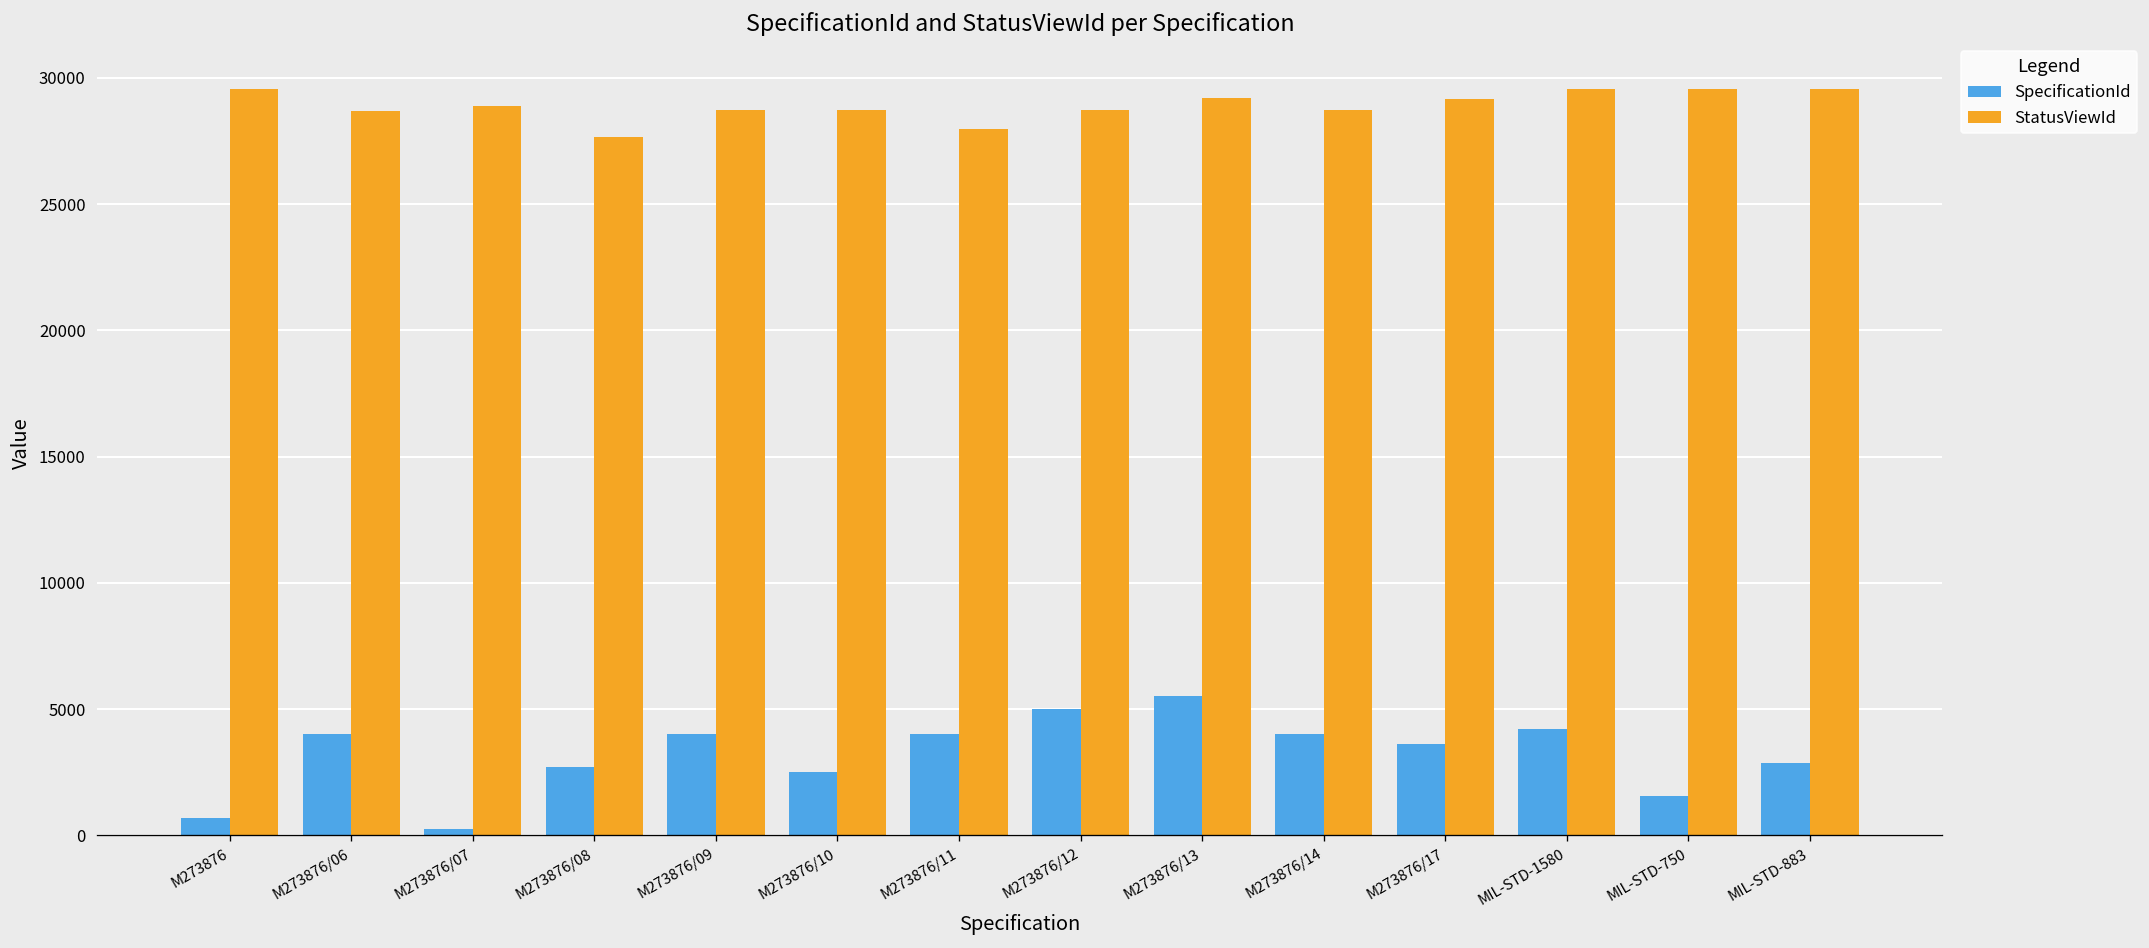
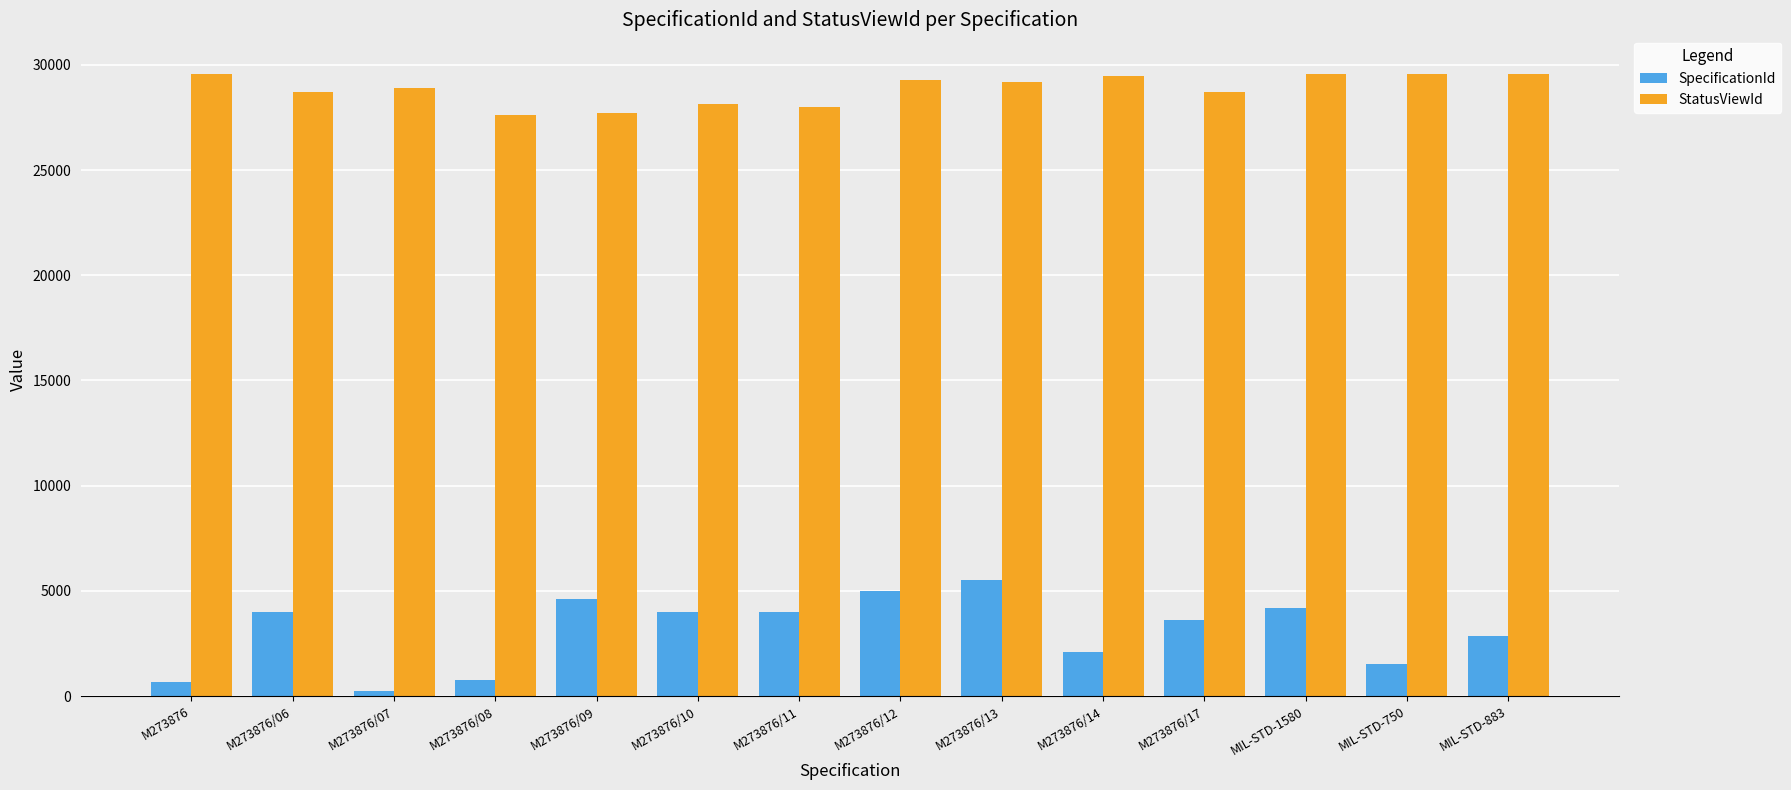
  {
    "SpecificationId": {
      "M273876": 700,
      "M273876/06": 4000,
      "M273876/07": 300,
-     "M273876/08": 2700,
-     "M273876/09": 4000,
-     "M273876/10": 2500,
+     "M273876/08": 800,
+     "M273876/09": 4600,
+     "M273876/10": 4000,
      "M273876/11": 4000,
      "M273876/12": 5000,
      "M273876/13": 5500,
-     "M273876/14": 4000,
+     "M273876/14": 2100,
      "M273876/17": 3600,
      "MIL-STD-1580": 4200,
      "MIL-STD-750": 1500,
      "MIL-STD-883": 2900
    },
    "StatusViewId": {
      "M273876": 29600,
      "M273876/06": 28700,
      "M273876/07": 28900,
      "M273876/08": 27600,
-     "M273876/09": 28700,
-     "M273876/10": 28700,
+     "M273876/09": 27700,
+     "M273876/10": 28100,
      "M273876/11": 28000,
-     "M273876/12": 28700,
+     "M273876/12": 29300,
      "M273876/13": 29200,
-     "M273876/14": 28700,
-     "M273876/17": 29100,
+     "M273876/14": 29500,
+     "M273876/17": 28700,
      "MIL-STD-1580": 29600,
      "MIL-STD-750": 29600,
      "MIL-STD-883": 29600
    }
  }
